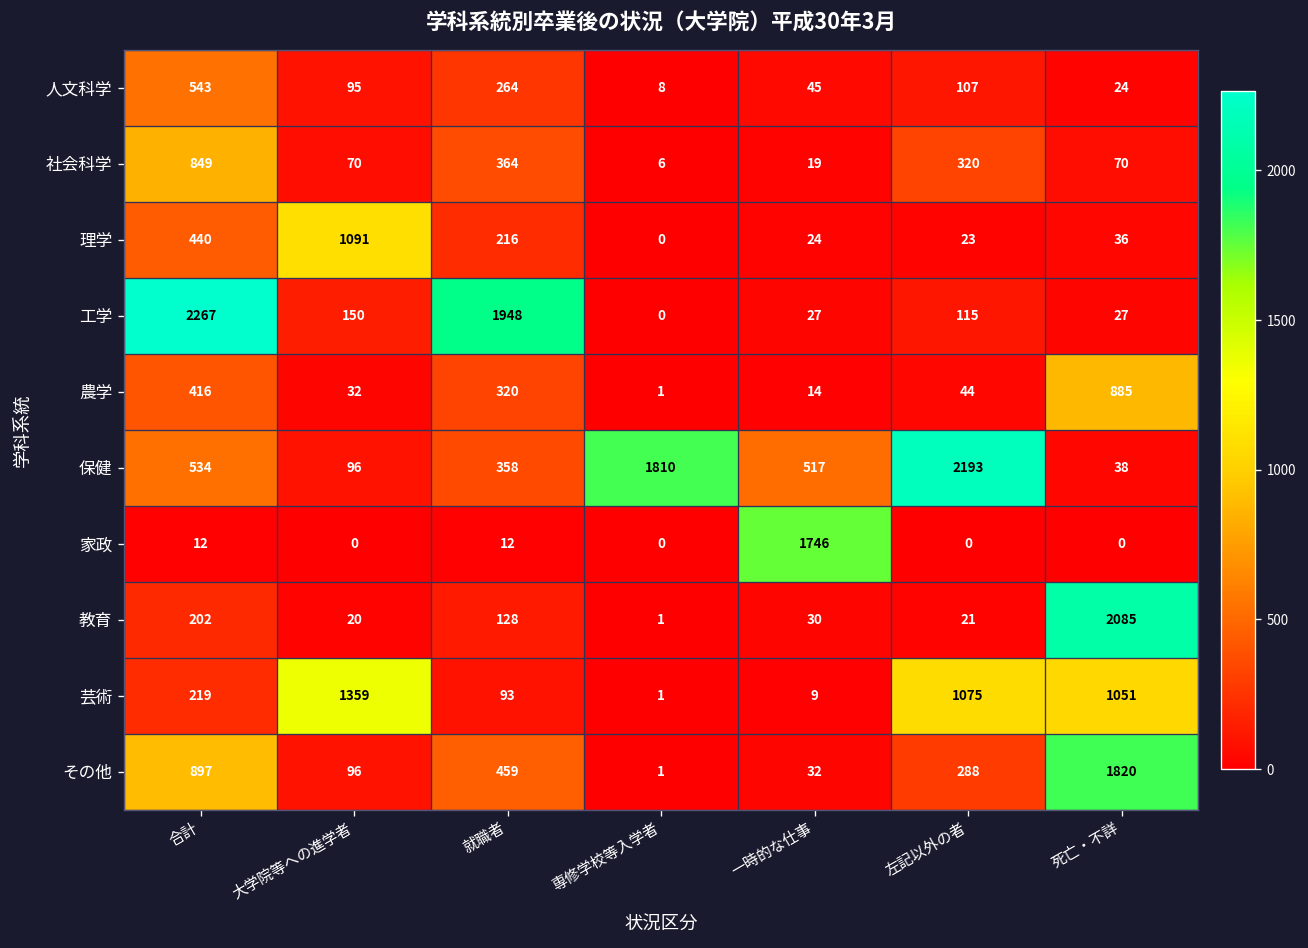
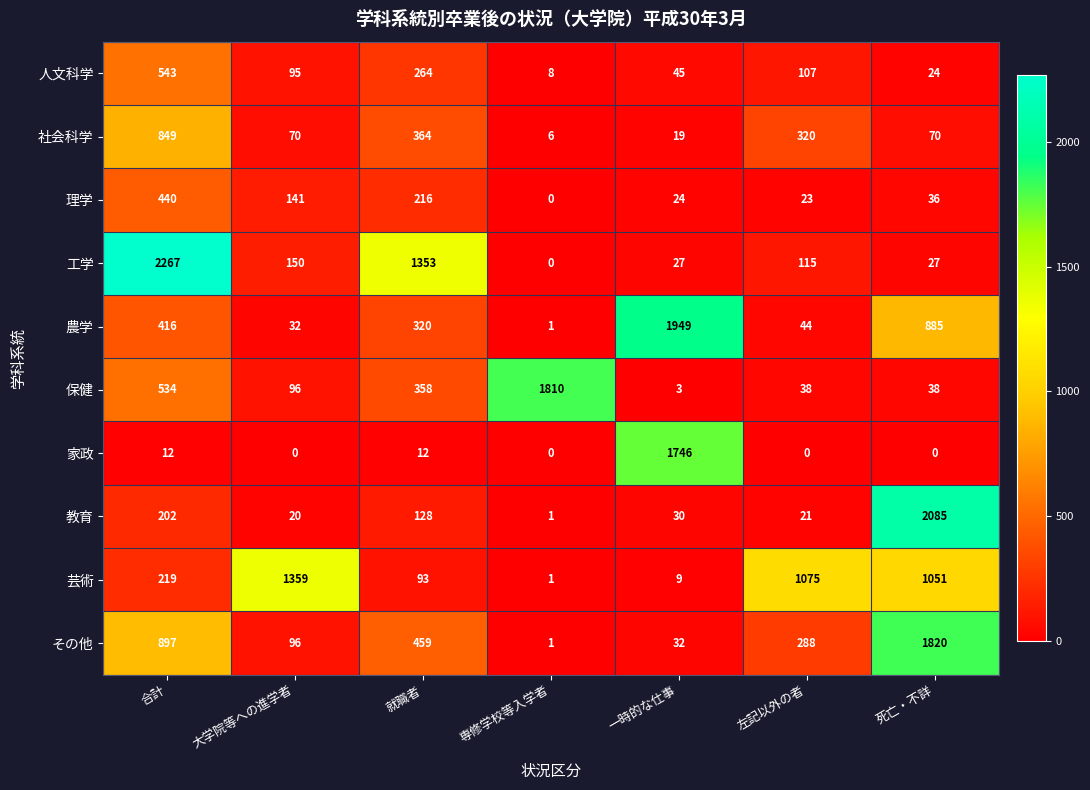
  {
    "人文科学": {
      "合計": 543,
      "大学院等への進学者": 95,
      "就職者": 264,
      "専修学校等入学者": 8,
      "一時的な仕事": 45,
      "左記以外の者": 107,
      "死亡・不詳": 24
    },
    "社会科学": {
      "合計": 849,
      "大学院等への進学者": 70,
      "就職者": 364,
      "専修学校等入学者": 6,
      "一時的な仕事": 19,
      "左記以外の者": 320,
      "死亡・不詳": 70
    },
    "理学": {
      "合計": 440,
-     "大学院等への進学者": 1091,
+     "大学院等への進学者": 141,
      "就職者": 216,
      "専修学校等入学者": 0,
      "一時的な仕事": 24,
      "左記以外の者": 23,
      "死亡・不詳": 36
    },
    "工学": {
      "合計": 2267,
      "大学院等への進学者": 150,
-     "就職者": 1948,
+     "就職者": 1353,
      "専修学校等入学者": 0,
      "一時的な仕事": 27,
      "左記以外の者": 115,
      "死亡・不詳": 27
    },
    "農学": {
      "合計": 416,
      "大学院等への進学者": 32,
      "就職者": 320,
      "専修学校等入学者": 1,
-     "一時的な仕事": 14,
+     "一時的な仕事": 1949,
      "左記以外の者": 44,
      "死亡・不詳": 885
    },
    "保健": {
      "合計": 534,
      "大学院等への進学者": 96,
      "就職者": 358,
      "専修学校等入学者": 1810,
-     "一時的な仕事": 517,
-     "左記以外の者": 2193,
+     "一時的な仕事": 3,
+     "左記以外の者": 38,
      "死亡・不詳": 38
    },
    "家政": {
      "合計": 12,
      "大学院等への進学者": 0,
      "就職者": 12,
      "専修学校等入学者": 0,
      "一時的な仕事": 1746,
      "左記以外の者": 0,
      "死亡・不詳": 0
    },
    "教育": {
      "合計": 202,
      "大学院等への進学者": 20,
      "就職者": 128,
      "専修学校等入学者": 1,
      "一時的な仕事": 30,
      "左記以外の者": 21,
      "死亡・不詳": 2085
    },
    "芸術": {
      "合計": 219,
      "大学院等への進学者": 1359,
      "就職者": 93,
      "専修学校等入学者": 1,
      "一時的な仕事": 9,
      "左記以外の者": 1075,
      "死亡・不詳": 1051
    },
    "その他": {
      "合計": 897,
      "大学院等への進学者": 96,
      "就職者": 459,
      "専修学校等入学者": 1,
      "一時的な仕事": 32,
      "左記以外の者": 288,
      "死亡・不詳": 1820
    }
  }
